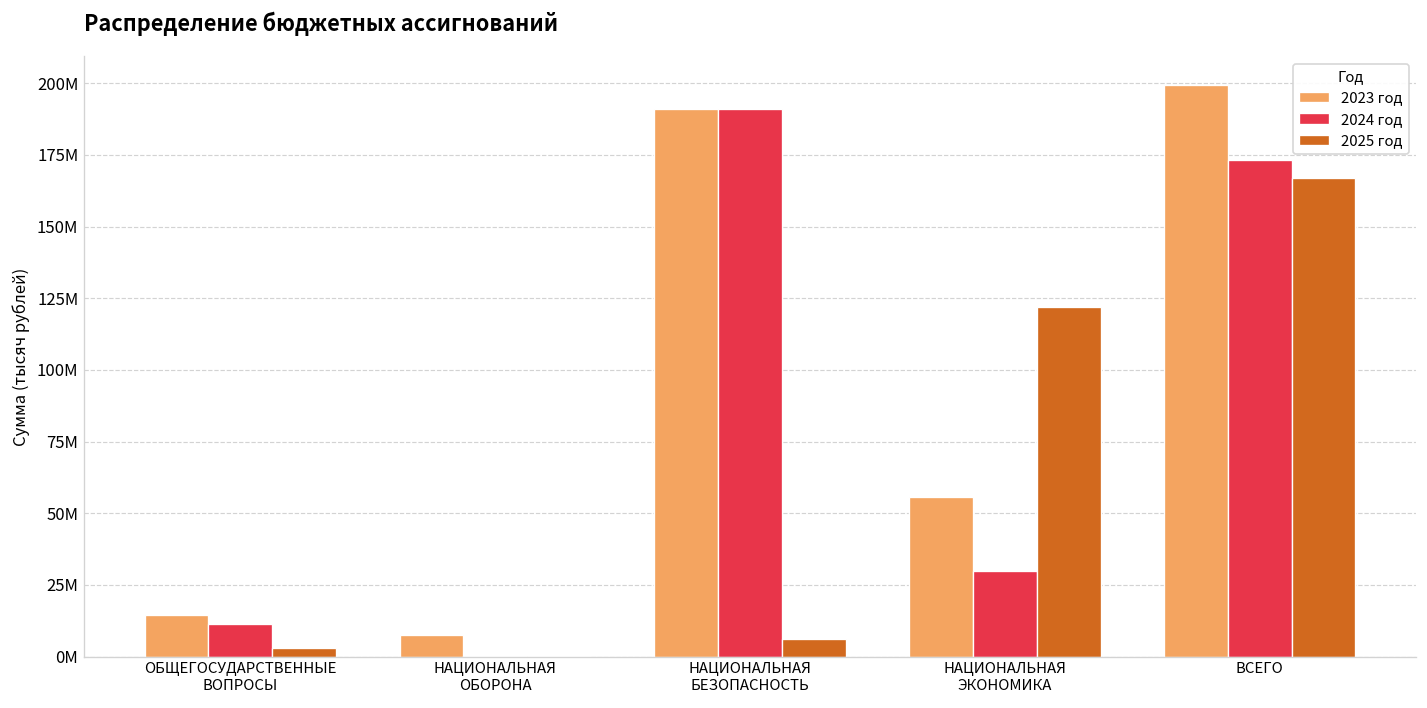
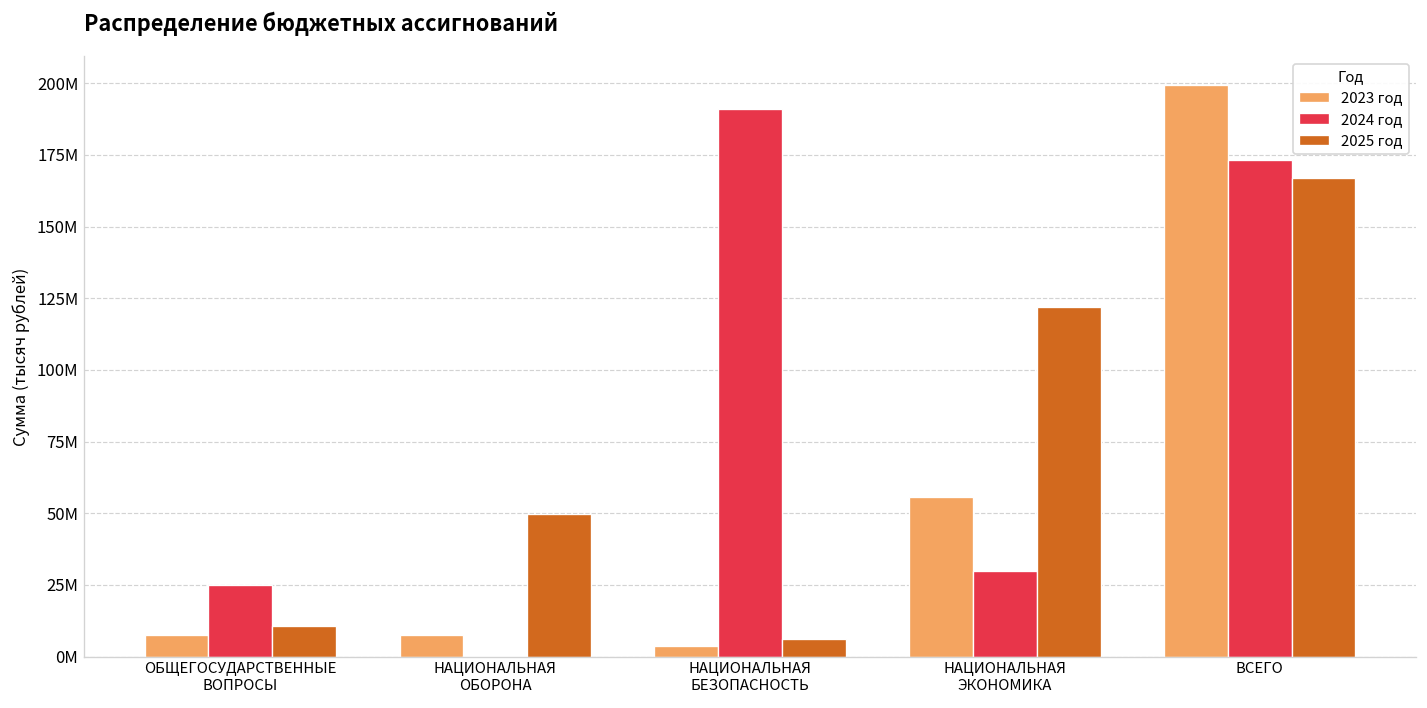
  {
    "2023 год": {
-     "ОБЩЕГОСУДАРСТВЕННЫЕ ВОПРОСЫ": 14000000,
+     "ОБЩЕГОСУДАРСТВЕННЫЕ ВОПРОСЫ": 8000000,
      "НАЦИОНАЛЬНАЯ ОБОРОНА": 7000000,
-     "НАЦИОНАЛЬНАЯ БЕЗОПАСНОСТЬ": 191000000,
+     "НАЦИОНАЛЬНАЯ БЕЗОПАСНОСТЬ": 4000000,
      "НАЦИОНАЛЬНАЯ ЭКОНОМИКА": 56000000,
      "ВСЕГО": 199000000
    },
    "2024 год": {
-     "ОБЩЕГОСУДАРСТВЕННЫЕ ВОПРОСЫ": 11000000,
+     "ОБЩЕГОСУДАРСТВЕННЫЕ ВОПРОСЫ": 25000000,
      "НАЦИОНАЛЬНАЯ БЕЗОПАСНОСТЬ": 191000000,
      "НАЦИОНАЛЬНАЯ ЭКОНОМИКА": 30000000,
      "ВСЕГО": 173000000
    },
    "2025 год": {
-     "ОБЩЕГОСУДАРСТВЕННЫЕ ВОПРОСЫ": 3000000,
-     "НАЦИОНАЛЬНАЯ ОБОРОНА": 0,
+     "ОБЩЕГОСУДАРСТВЕННЫЕ ВОПРОСЫ": 11000000,
+     "НАЦИОНАЛЬНАЯ ОБОРОНА": 50000000,
      "НАЦИОНАЛЬНАЯ БЕЗОПАСНОСТЬ": 6000000,
      "НАЦИОНАЛЬНАЯ ЭКОНОМИКА": 122000000,
      "ВСЕГО": 167000000
    }
  }
